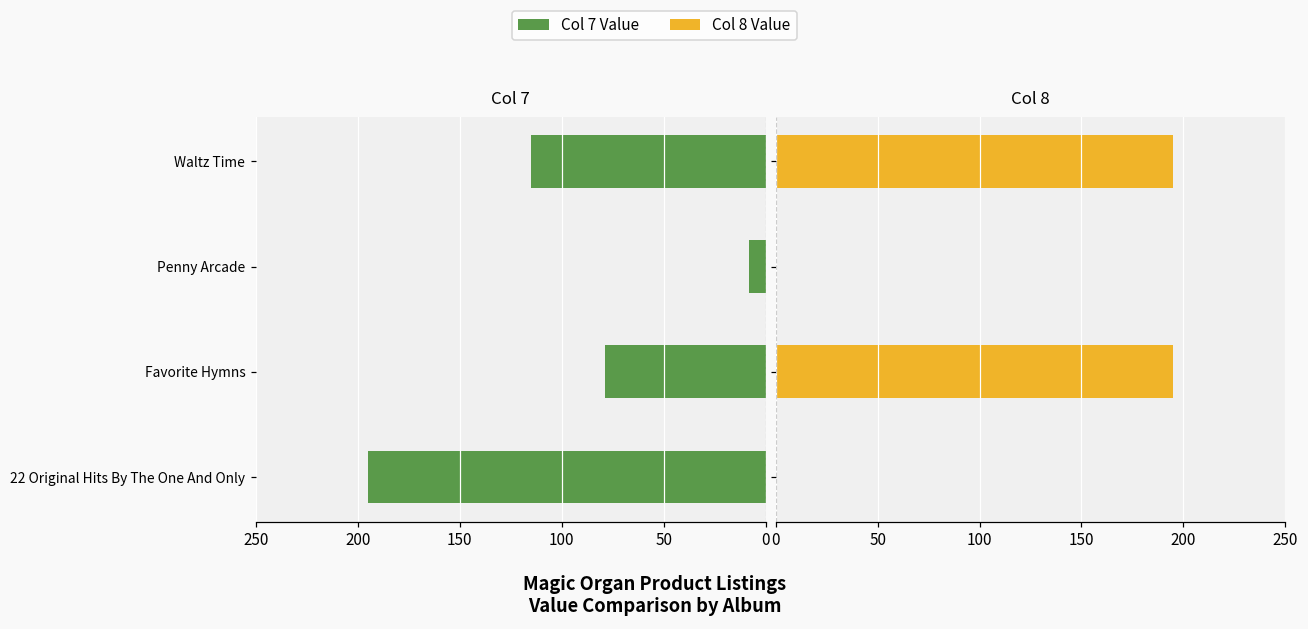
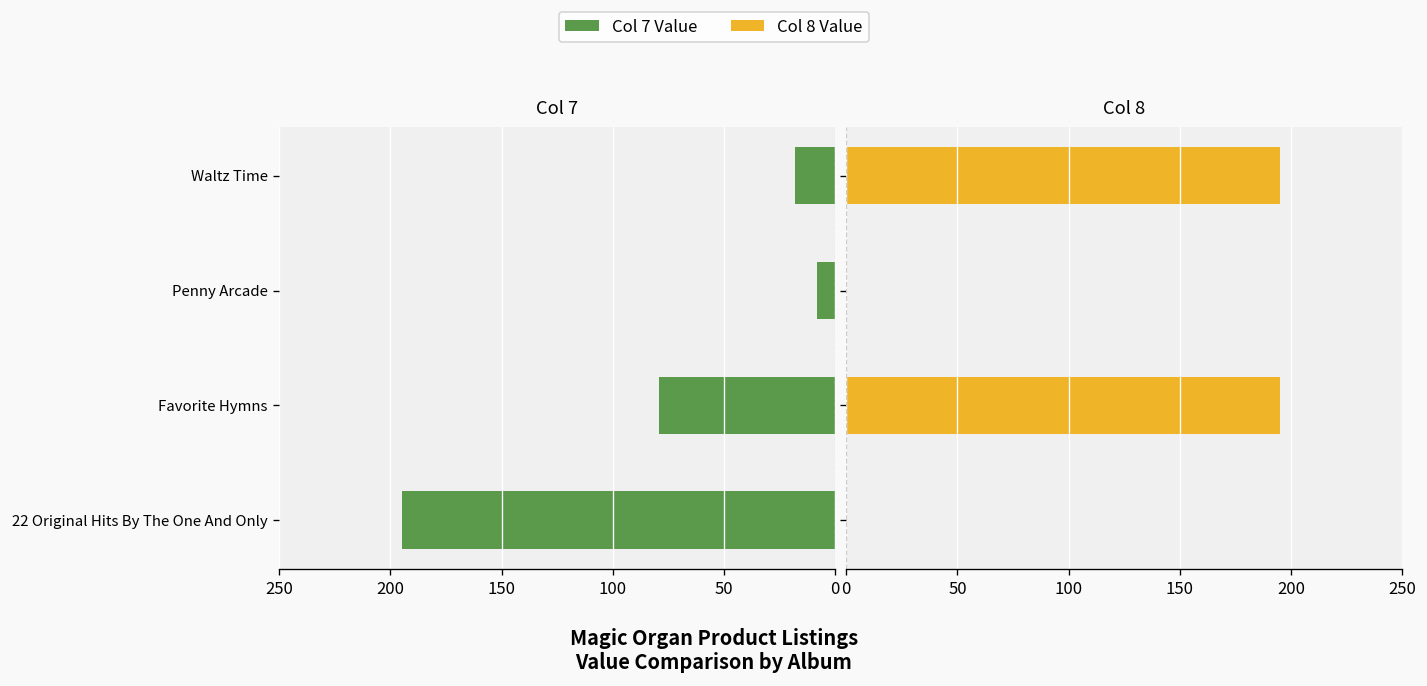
  {
    "Col 7": {
-     "Waltz Time": 115,
+     "Waltz Time": 18,
      "Penny Arcade": 8,
      "Favorite Hymns": 79,
      "22 Original Hits By The One And Only": 195
    }
  }
